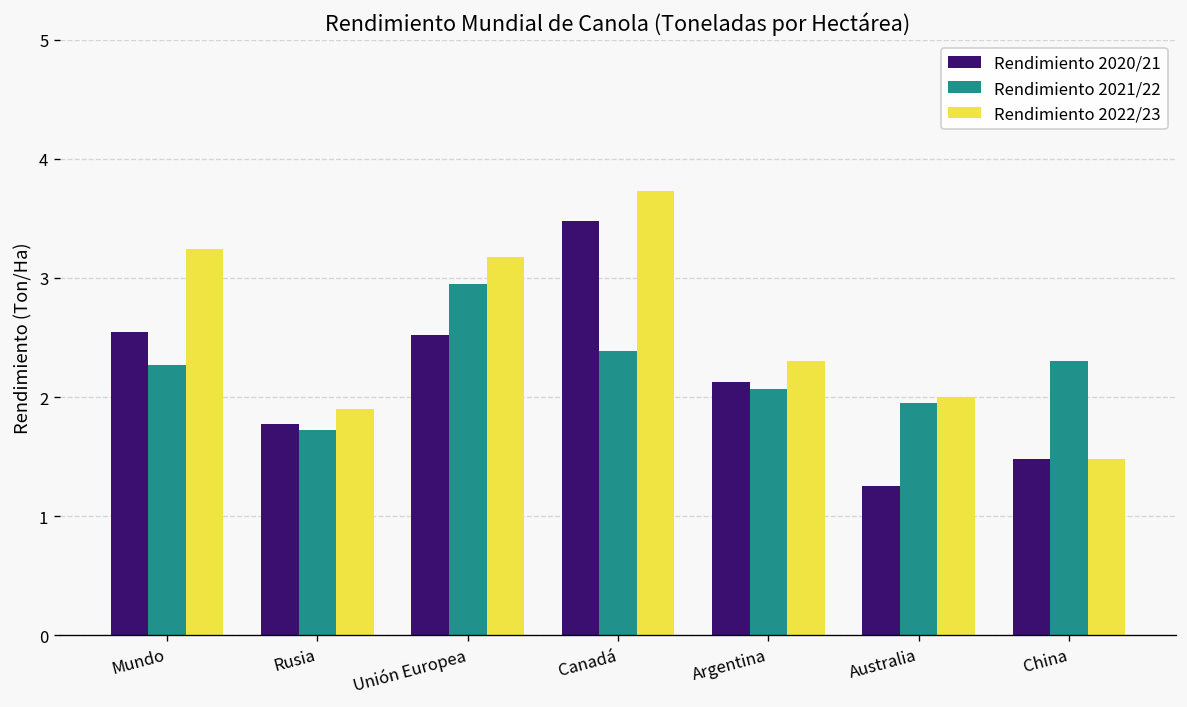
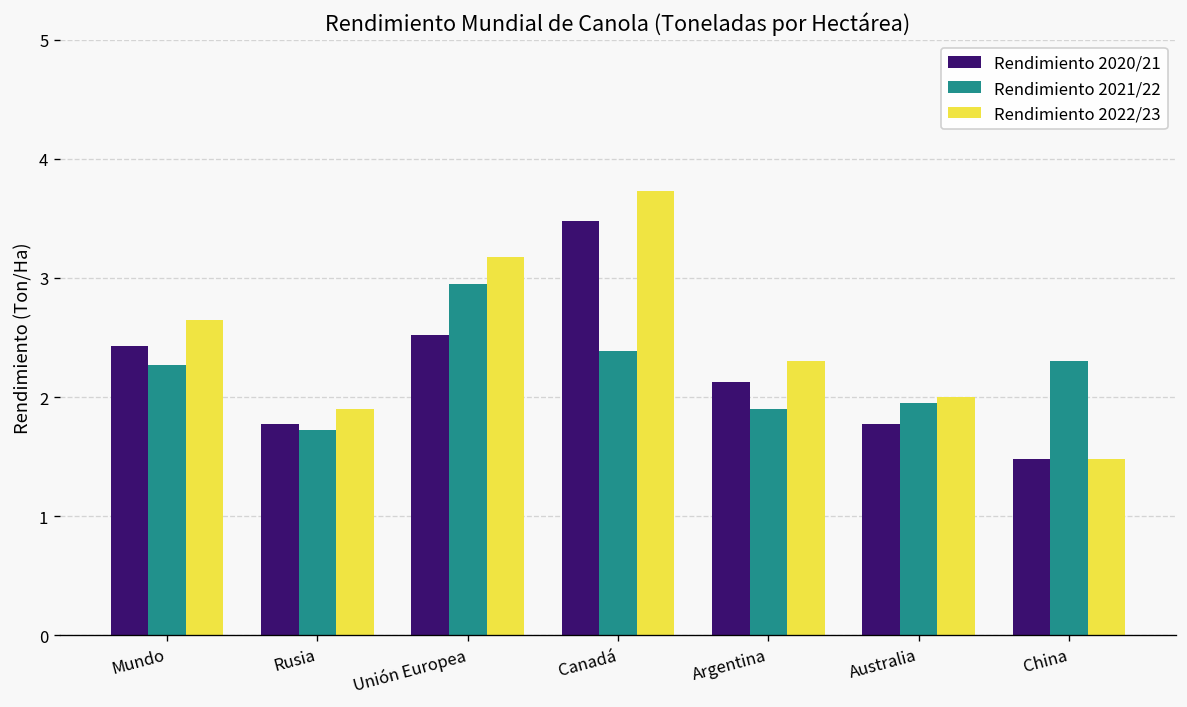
  {
    "Rendimiento 2020/21": {
-     "Mundo": 2.6,
+     "Mundo": 2.4,
      "Rusia": 1.8,
      "Unión Europea": 2.5,
      "Canadá": 3.5,
      "Argentina": 2.1,
-     "Australia": 1.3,
+     "Australia": 1.8,
      "China": 1.5
    },
    "Rendimiento 2021/22": {
      "Mundo": 2.3,
      "Rusia": 1.7,
      "Unión Europea": 3.0,
      "Canadá": 2.4,
-     "Argentina": 2.1,
+     "Argentina": 1.9,
      "Australia": 2.0,
      "China": 2.3
    },
    "Rendimiento 2022/23": {
-     "Mundo": 3.2,
+     "Mundo": 2.7,
      "Rusia": 1.9,
      "Unión Europea": 3.2,
      "Canadá": 3.7,
      "Argentina": 2.3,
      "Australia": 2.0,
      "China": 1.5
    }
  }
